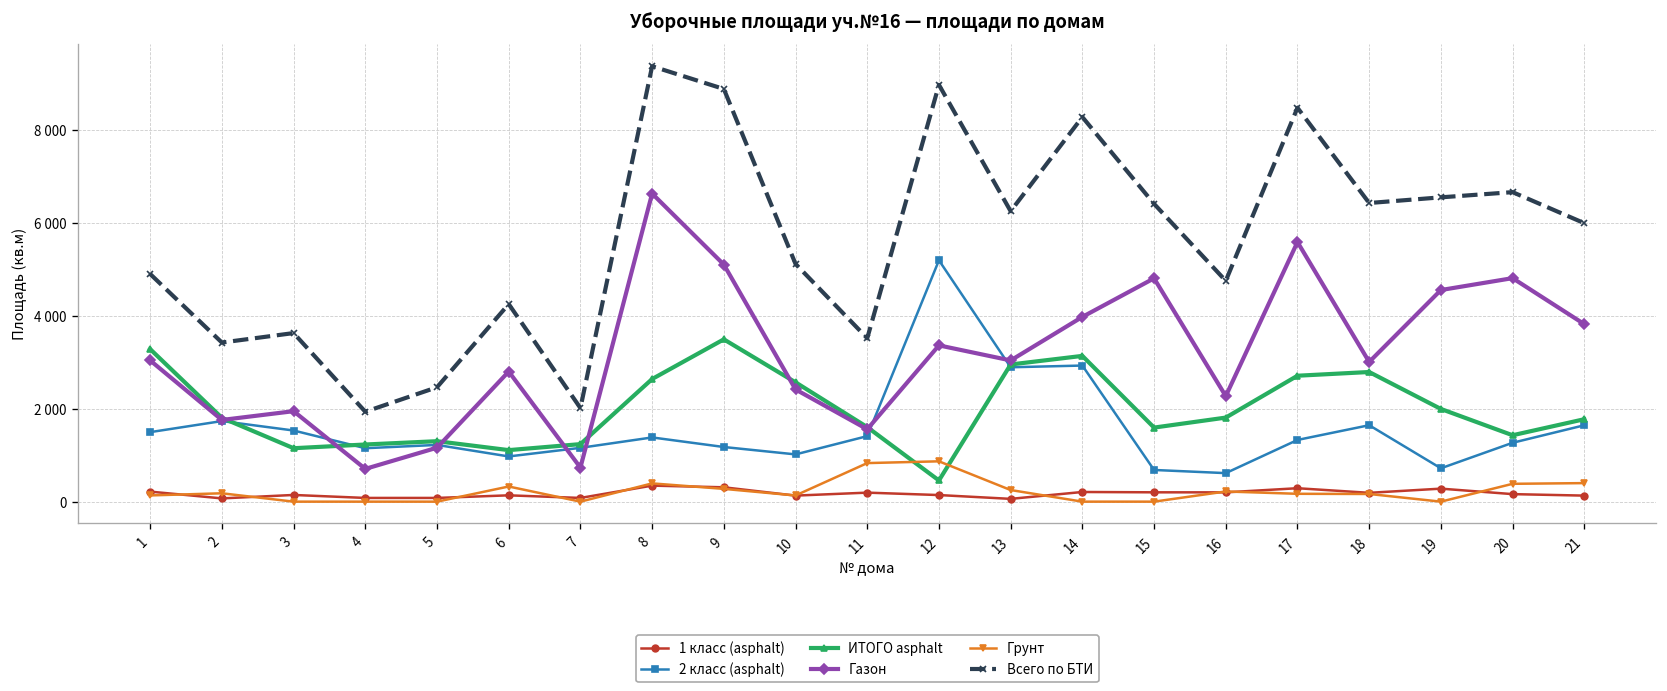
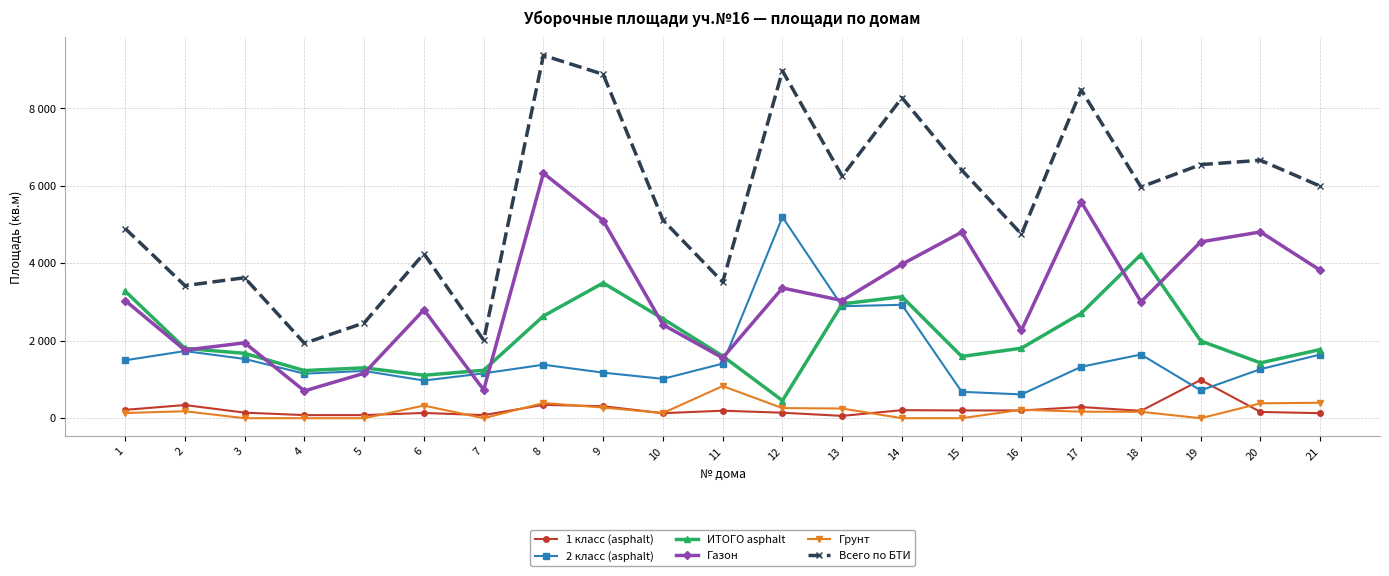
  {
    "1 класс (asphalt)": {
      "1": 200,
-     "2": 100,
+     "2": 300,
      "3": 100,
      "4": 100,
      "5": 100,
      "6": 100,
      "7": 100,
      "11": 200,
      "12": 100,
      "13": 100,
      "14": 200,
      "15": 200,
      "17": 300,
-     "19": 300,
+     "19": 1000,
      "20": 200,
      "21": 100
    },
    "2 класс (asphalt)": {
      "1": 1500,
      "3": 1500,
      "4": 1200,
      "6": 1000,
      "7": 1200,
      "8": 1400,
      "9": 1200,
      "10": 1000,
      "11": 1400,
      "12": 5200,
      "14": 2900,
      "15": 700,
      "16": 600,
      "17": 1300,
      "18": 1600,
      "19": 700,
      "20": 1300,
      "21": 1600
    },
    "ИТОГО asphalt": {
      "1": 3300,
-     "3": 1200,
+     "3": 1700,
      "4": 1200,
      "5": 1300,
      "6": 1100,
      "7": 1200,
      "8": 2600,
      "9": 3500,
      "10": 2600,
      "12": 500,
      "14": 3100,
      "15": 1600,
      "16": 1800,
      "17": 2700,
-     "18": 2800,
+     "18": 4200,
      "19": 2000,
      "20": 1400,
      "21": 1800
    },
    "Газон": {
      "1": 3000,
      "3": 1900,
      "4": 700,
      "6": 2800,
      "7": 700,
-     "8": 6600,
+     "8": 6300,
      "9": 5100,
      "10": 2400,
      "12": 3400,
      "13": 3000,
      "14": 4000,
      "15": 4800,
      "16": 2300,
      "17": 5600,
      "18": 3000,
      "19": 4600,
      "20": 4800,
      "21": 3800
    },
    "Грунт": {
      "1": 100,
      "2": 200,
      "3": 0,
      "4": 0,
      "5": 0,
      "6": 300,
      "7": 0,
      "11": 800,
-     "12": 900,
+     "12": 300,
      "13": 300,
      "14": 0,
      "15": 0,
      "17": 200,
      "19": 0,
      "20": 400,
      "21": 400
    },
    "Всего по БТИ": {
      "1": 4900,
      "2": 3400,
      "3": 3600,
      "4": 1900,
      "5": 2500,
      "6": 4300,
      "7": 2000,
      "8": 9400,
      "9": 8900,
      "10": 5100,
      "11": 3500,
      "12": 9000,
      "13": 6300,
      "14": 8300,
      "15": 6400,
      "16": 4800,
      "17": 8500,
-     "18": 6400,
+     "18": 6000,
      "19": 6500,
      "20": 6700,
      "21": 6000
    }
  }
